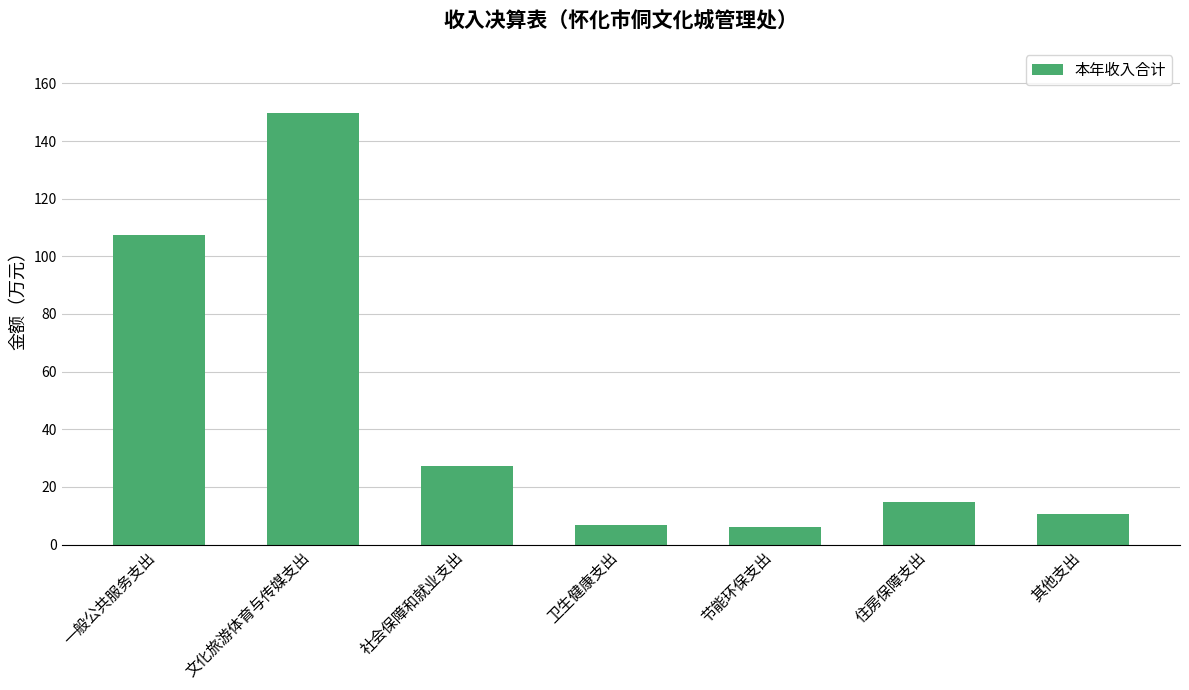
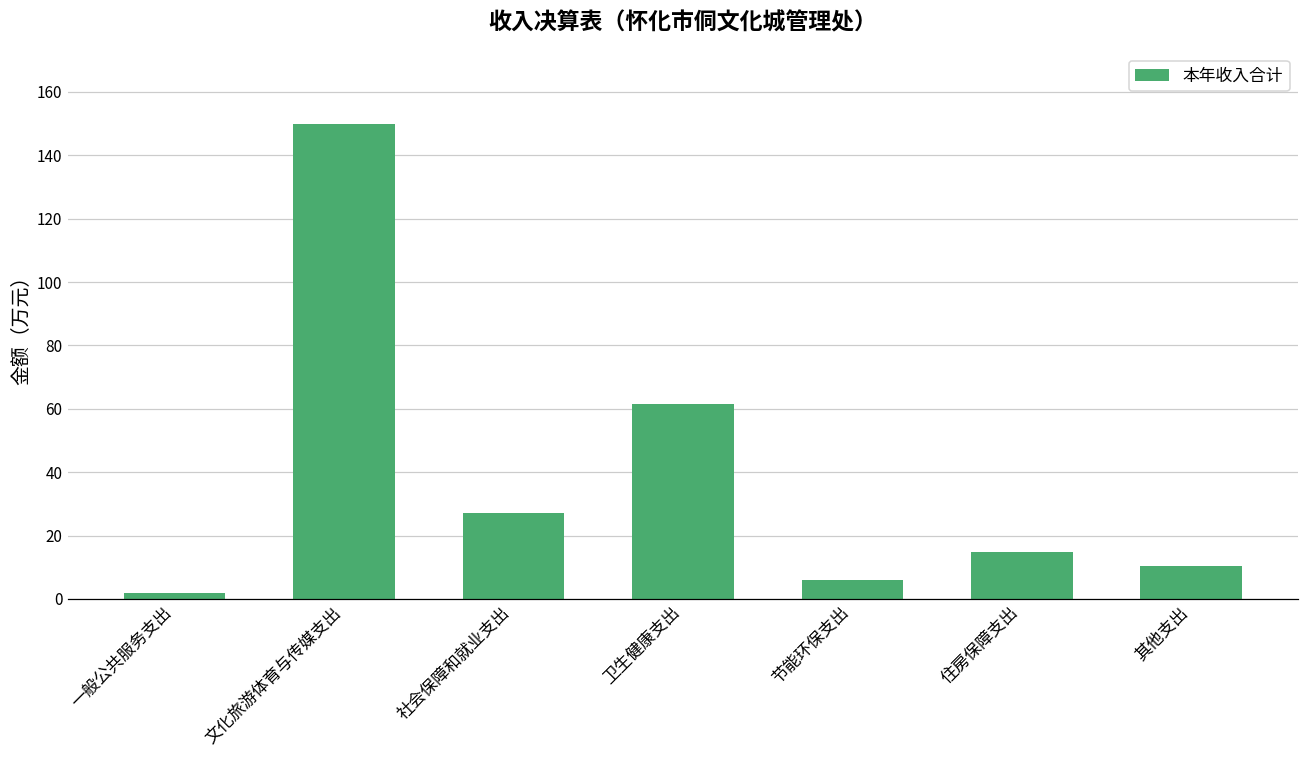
  {
-   "一般公共服务支出": 107,
+   "一般公共服务支出": 2,
    "文化旅游体育与传媒支出": 150,
    "社会保障和就业支出": 27,
-   "卫生健康支出": 7,
+   "卫生健康支出": 61,
    "节能环保支出": 6,
    "住房保障支出": 15,
    "其他支出": 11
  }
